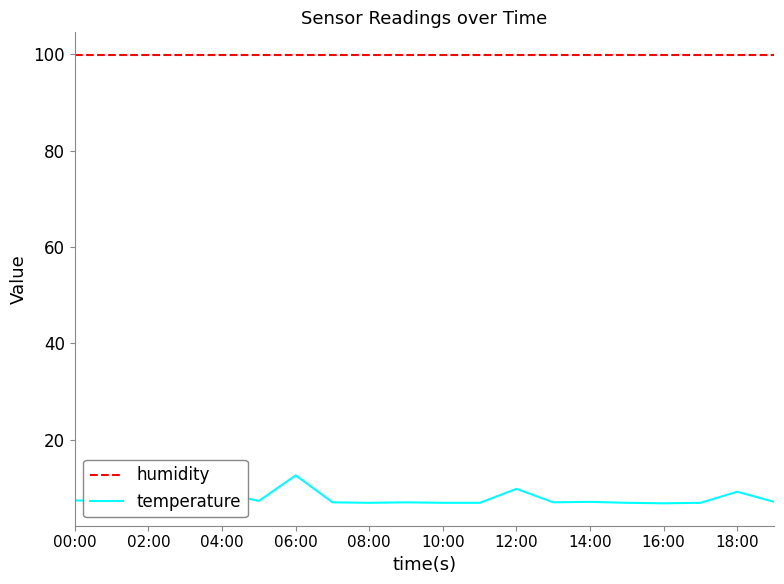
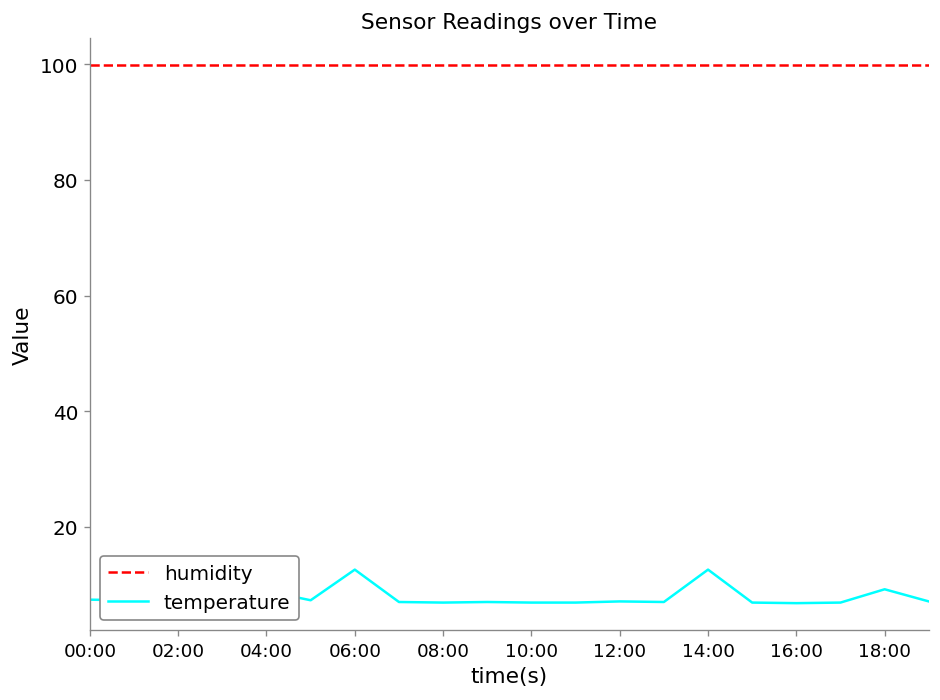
  {
    "humidity": {
      "00:00": 100,
      "02:00": 100,
      "04:00": 100,
      "06:00": 100,
      "08:00": 100,
      "10:00": 100,
      "12:00": 100,
      "14:00": 100,
      "16:00": 100,
      "18:00": 100
    },
    "temperature": {
      "00:00": 7,
      "06:00": 13,
      "08:00": 7,
      "10:00": 7,
-     "12:00": 10,
-     "14:00": 7,
+     "12:00": 7,
+     "14:00": 13,
      "16:00": 7,
      "18:00": 9
    }
  }
